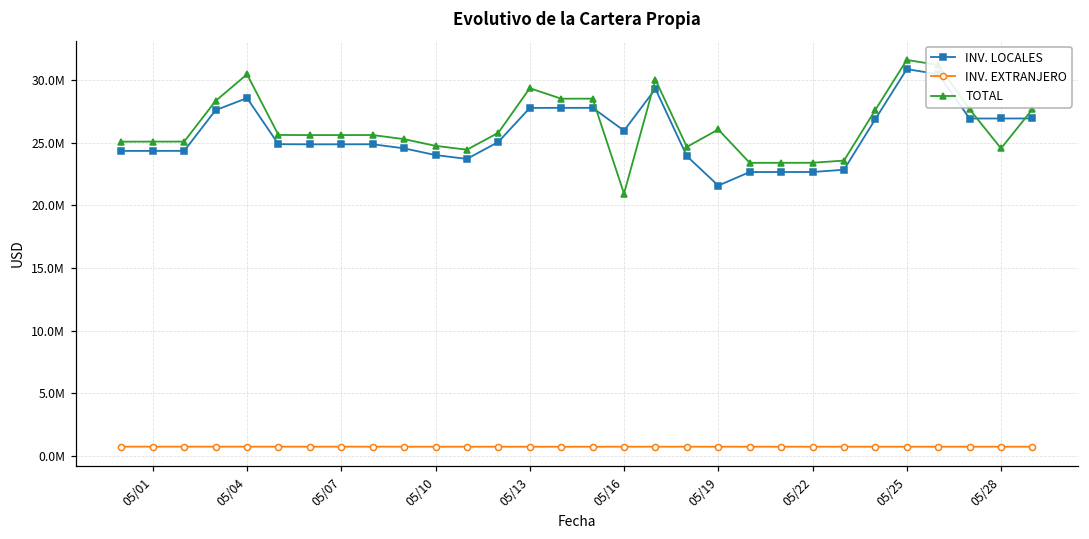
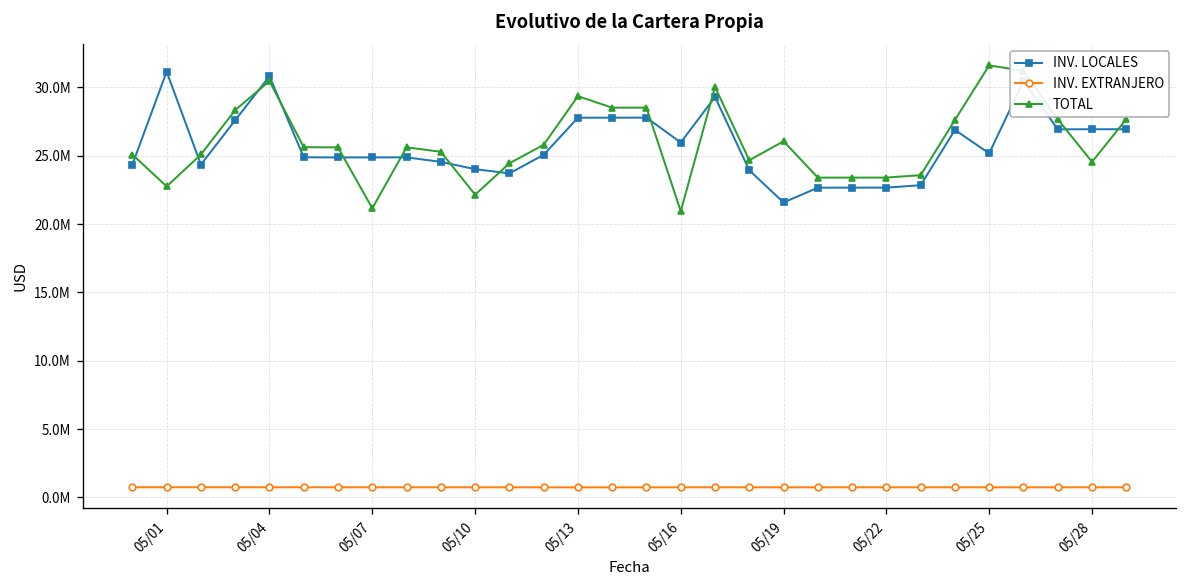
  {
    "INV. LOCALES": {
-     "05/01": 24300000,
-     "05/04": 28600000,
+     "05/01": 31100000,
+     "05/04": 30800000,
      "05/07": 24900000,
      "05/10": 24000000,
      "05/13": 27800000,
      "05/16": 26000000,
      "05/19": 21600000,
      "05/22": 22700000,
-     "05/25": 30900000,
+     "05/25": 25200000,
      "05/28": 26900000
    },
    "INV. EXTRANJERO": {
      "05/01": 700000,
      "05/04": 700000,
      "05/07": 700000,
      "05/10": 700000,
      "05/13": 700000,
      "05/16": 700000,
      "05/19": 700000,
      "05/22": 700000,
      "05/25": 700000,
      "05/28": 700000
    },
    "TOTAL": {
-     "05/01": 25100000,
+     "05/01": 22700000,
      "05/04": 30500000,
-     "05/07": 25600000,
-     "05/10": 24700000,
+     "05/07": 21100000,
+     "05/10": 22100000,
      "05/13": 29400000,
      "05/16": 20900000,
      "05/19": 26100000,
      "05/22": 23400000,
      "05/25": 31600000,
      "05/28": 24500000
    }
  }
